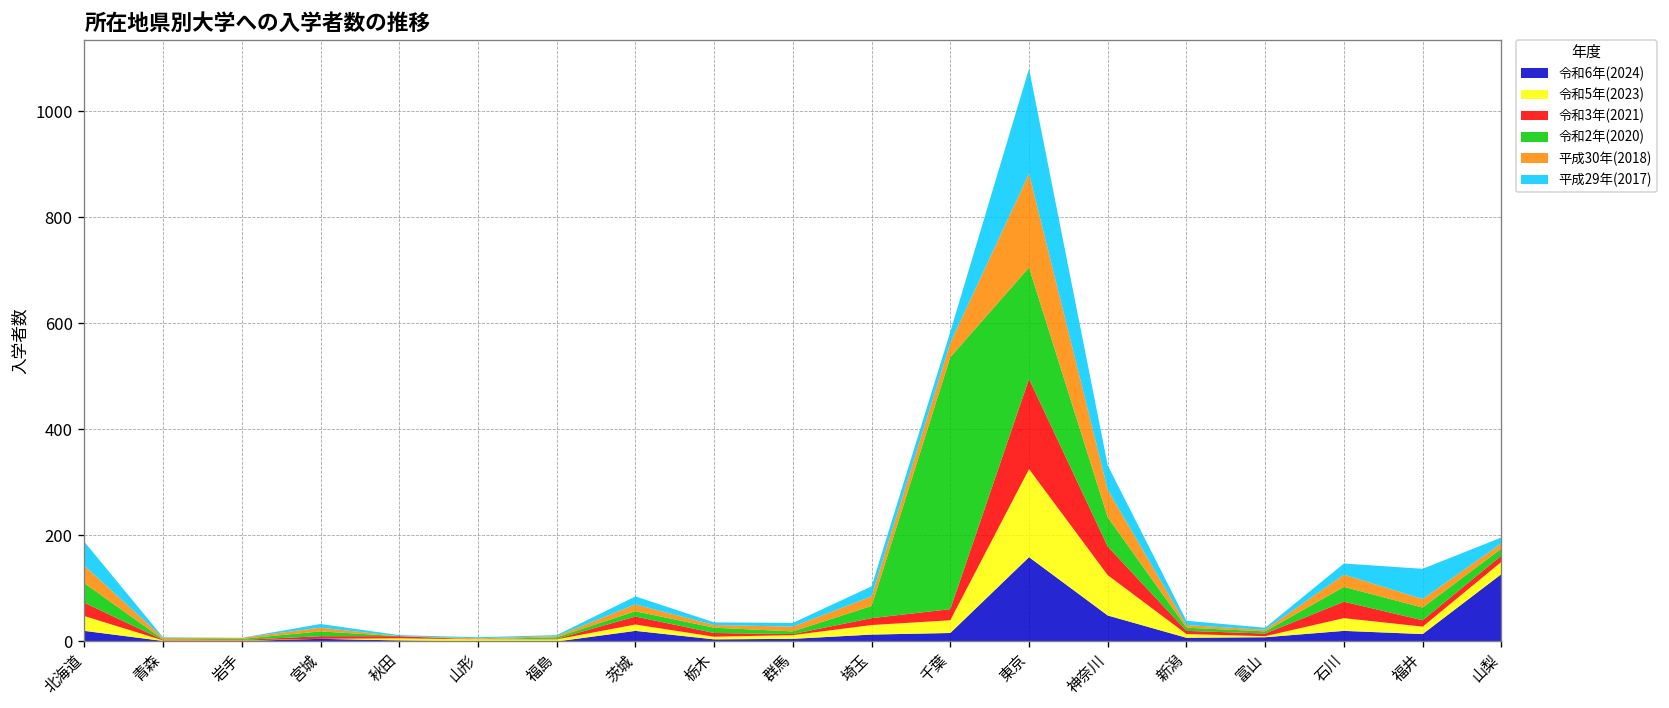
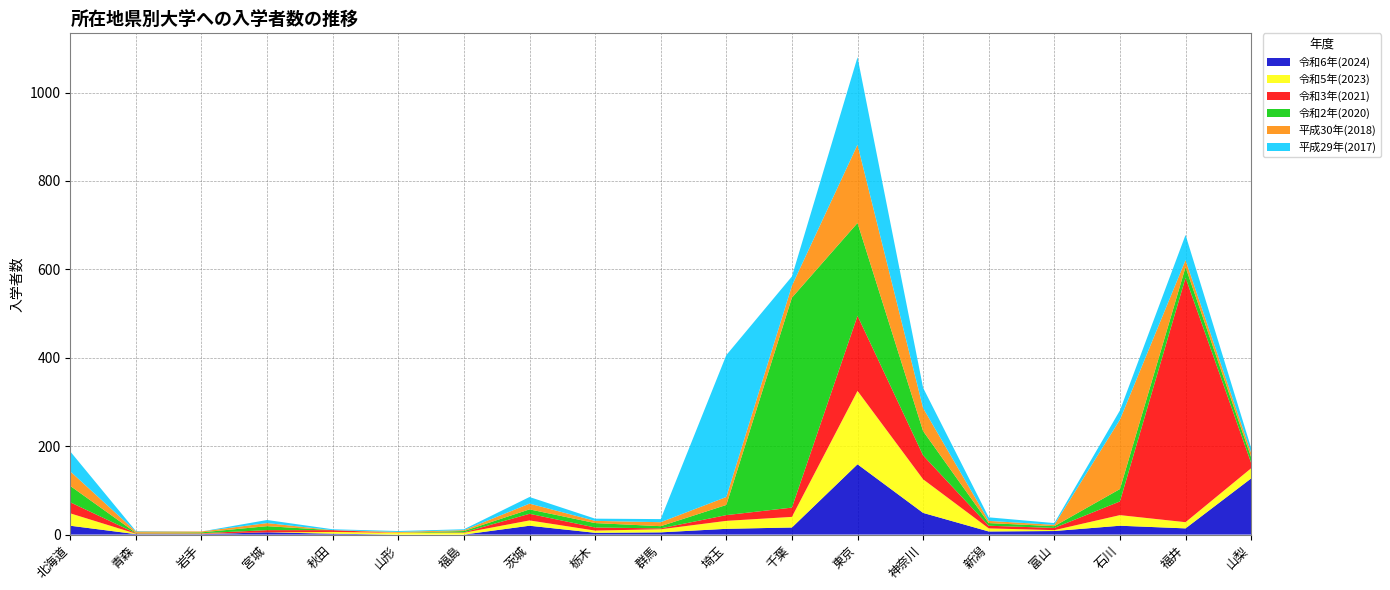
  {
    "令和6年(2024)": {
      "北海道": 20,
      "茨城": 20,
      "埼玉": 10,
      "千葉": 20,
      "東京": 160,
      "神奈川": 50,
      "新潟": 10,
      "石川": 20,
      "福井": 10,
      "山梨": 130
    },
    "令和5年(2023)": {
      "北海道": 30,
      "茨城": 10,
      "埼玉": 20,
      "千葉": 20,
      "東京": 170,
      "神奈川": 80,
      "新潟": 10,
      "石川": 20,
      "福井": 10,
      "山梨": 20
    },
    "令和3年(2021)": {
      "北海道": 30,
      "茨城": 20,
      "栃木": 10,
      "埼玉": 10,
      "千葉": 20,
      "東京": 170,
      "神奈川": 50,
      "新潟": 10,
      "石川": 30,
-     "福井": 10,
+     "福井": 550,
      "山梨": 10
    },
    "令和2年(2020)": {
      "北海道": 40,
      "宮城": 10,
      "茨城": 10,
      "埼玉": 20,
      "千葉": 480,
      "東京": 210,
      "神奈川": 60,
      "石川": 30,
      "福井": 20,
      "山梨": 10
    },
    "平成30年(2018)": {
      "北海道": 30,
      "宮城": 10,
      "茨城": 10,
      "群馬": 10,
      "埼玉": 20,
      "千葉": 30,
      "東京": 180,
      "神奈川": 50,
-     "石川": 20,
+     "石川": 160,
      "福井": 20,
      "山梨": 10
    },
    "平成29年(2017)": {
      "北海道": 50,
      "宮城": 10,
      "茨城": 20,
      "群馬": 10,
-     "埼玉": 20,
+     "埼玉": 320,
      "千葉": 20,
      "東京": 200,
      "神奈川": 50,
      "新潟": 10,
      "石川": 20,
      "福井": 60,
      "山梨": 10
    }
  }
